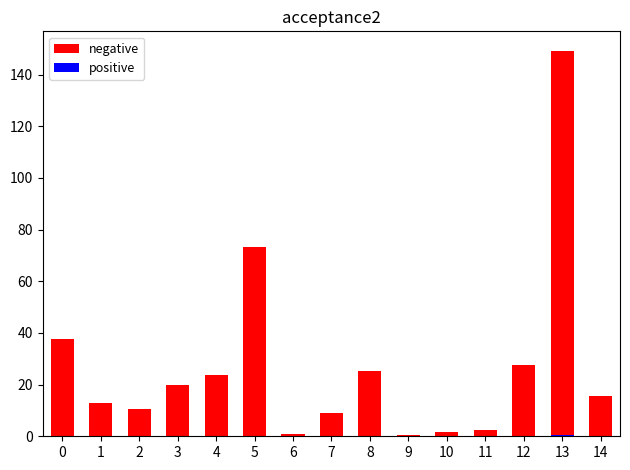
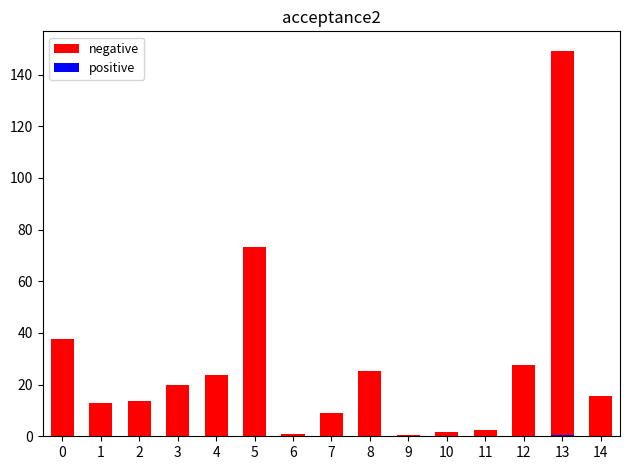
  {
    "negative": {
      "0": 38,
      "1": 13,
-     "2": 10,
+     "2": 14,
      "3": 20,
      "4": 24,
      "5": 73,
      "6": 1,
      "7": 9,
      "8": 25,
      "10": 2,
      "11": 2,
      "12": 28,
      "13": 149,
      "14": 16
    },
    "positive": {
      "0": 0,
      "2": 0,
      "3": 0,
      "4": 0,
      "6": 0,
      "9": 0,
      "11": 0,
      "14": 0
    }
  }
